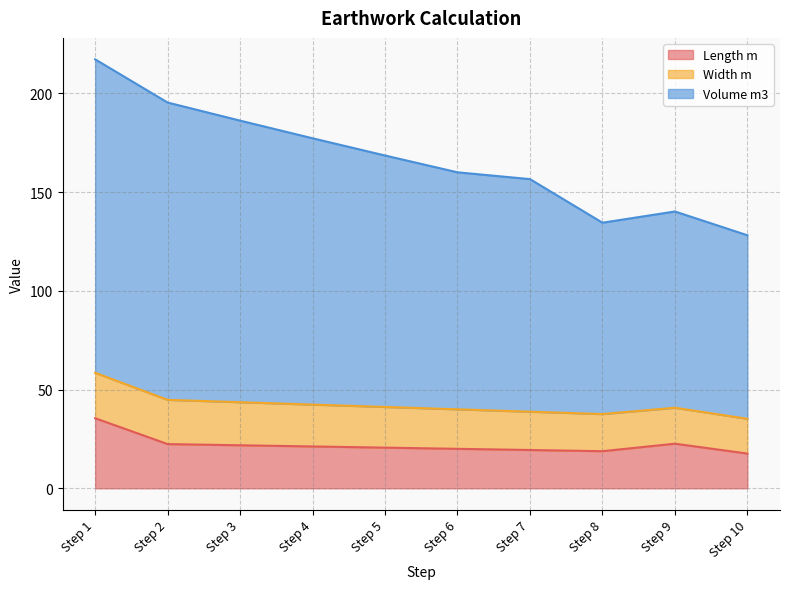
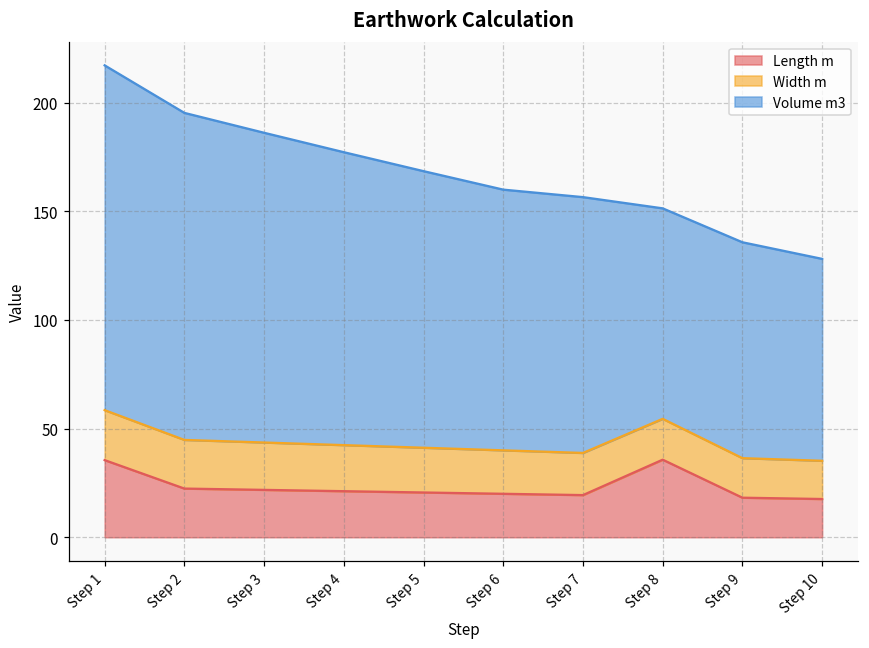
  {
    "Length m": {
      "Step 1": 36,
      "Step 2": 22,
      "Step 3": 22,
      "Step 4": 21,
      "Step 5": 21,
      "Step 6": 20,
      "Step 7": 19,
-     "Step 8": 19,
-     "Step 9": 23,
+     "Step 8": 36,
+     "Step 9": 18,
      "Step 10": 18
    },
    "Width m": {
      "Step 1": 23,
      "Step 2": 22,
      "Step 3": 22,
      "Step 4": 21,
      "Step 5": 21,
      "Step 6": 20,
      "Step 7": 19,
      "Step 8": 19,
      "Step 9": 18,
      "Step 10": 18
    },
    "Volume m3": {
      "Step 1": 159,
      "Step 2": 151,
      "Step 3": 143,
      "Step 4": 135,
      "Step 5": 127,
      "Step 6": 120,
      "Step 7": 118,
      "Step 8": 97,
      "Step 9": 99,
      "Step 10": 93
    }
  }
